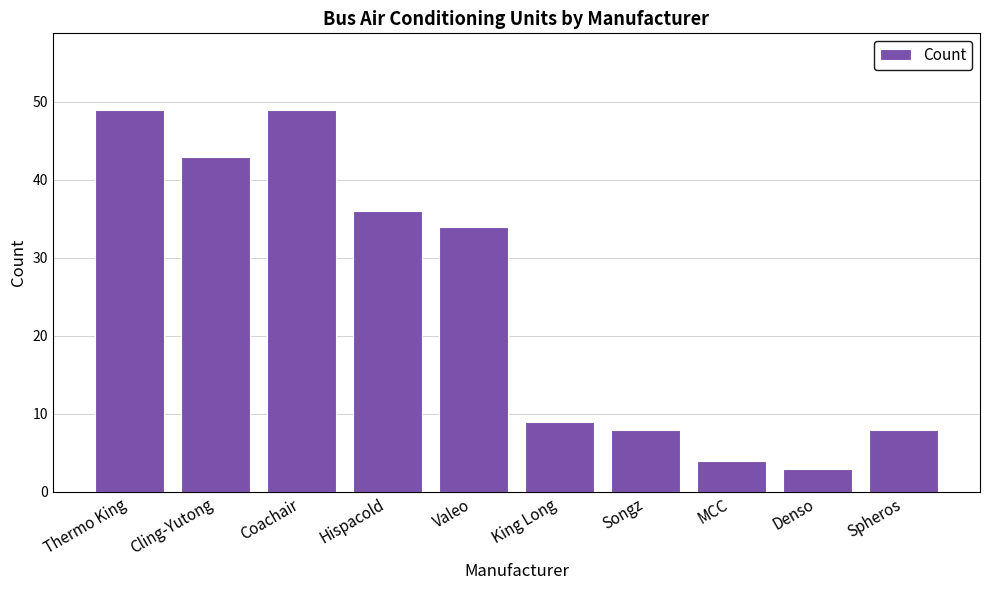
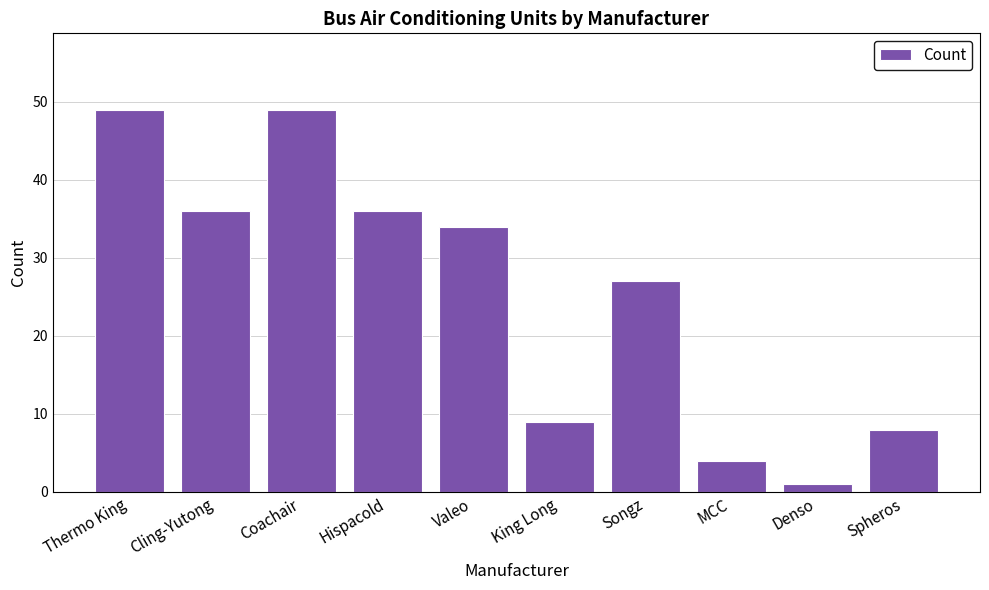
  {
    "Thermo King": 49,
-   "Cling-Yutong": 43,
+   "Cling-Yutong": 36,
    "Coachair": 49,
    "Hispacold": 36,
    "Valeo": 34,
    "King Long": 9,
-   "Songz": 8,
+   "Songz": 27,
    "MCC": 4,
-   "Denso": 3,
+   "Denso": 1,
    "Spheros": 8
  }
